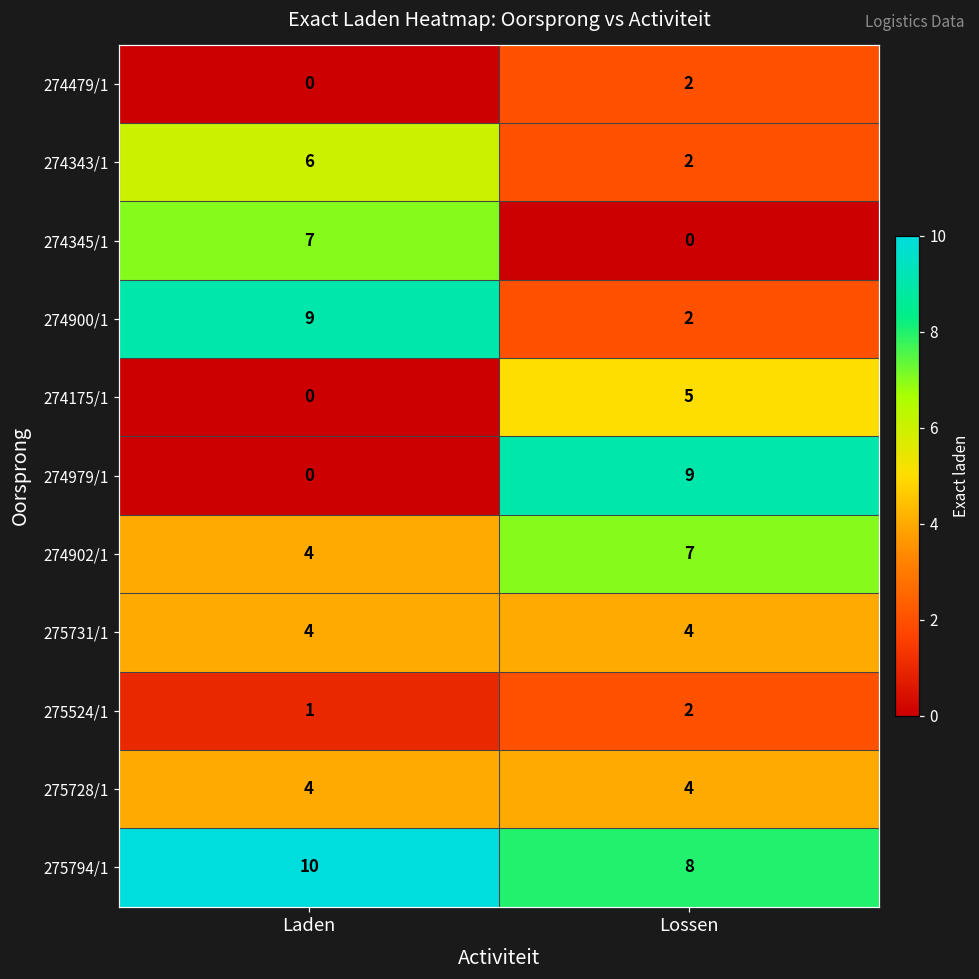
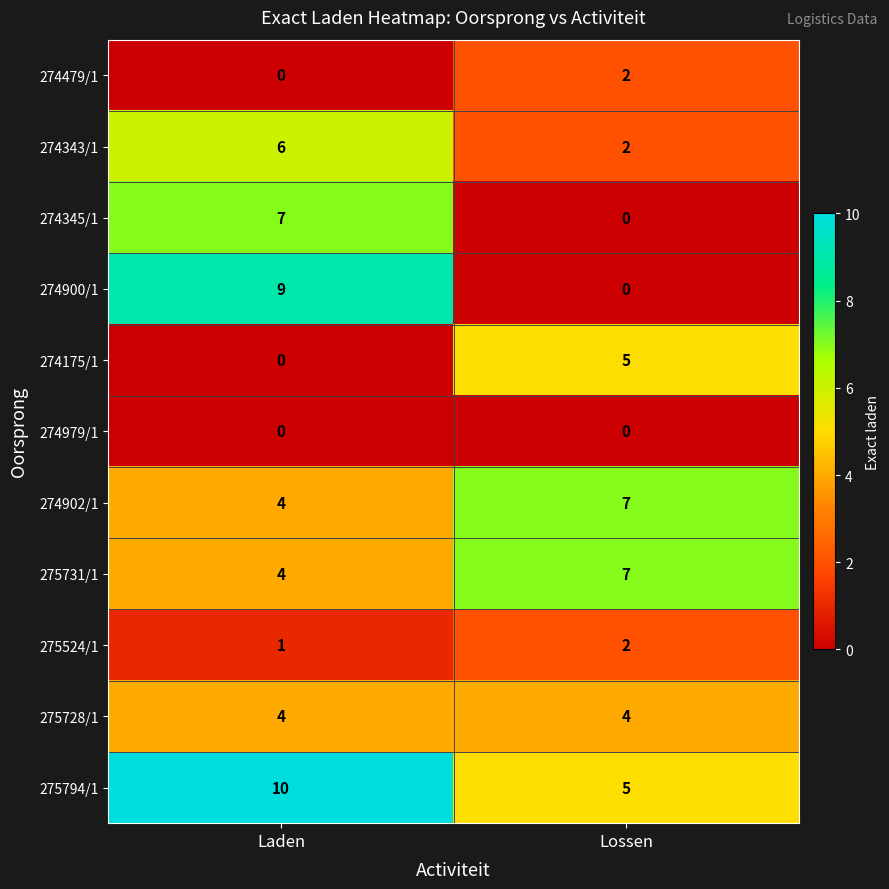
  {
    "274479/1": {
      "Laden": 0,
      "Lossen": 2
    },
    "274343/1": {
      "Laden": 6,
      "Lossen": 2
    },
    "274345/1": {
      "Laden": 7,
      "Lossen": 0
    },
    "274900/1": {
      "Laden": 9,
-     "Lossen": 2
+     "Lossen": 0
    },
    "274175/1": {
      "Laden": 0,
      "Lossen": 5
    },
    "274979/1": {
      "Laden": 0,
-     "Lossen": 9
+     "Lossen": 0
    },
    "274902/1": {
      "Laden": 4,
      "Lossen": 7
    },
    "275731/1": {
      "Laden": 4,
-     "Lossen": 4
+     "Lossen": 7
    },
    "275524/1": {
      "Laden": 1,
      "Lossen": 2
    },
    "275728/1": {
      "Laden": 4,
      "Lossen": 4
    },
    "275794/1": {
      "Laden": 10,
-     "Lossen": 8
+     "Lossen": 5
    }
  }
